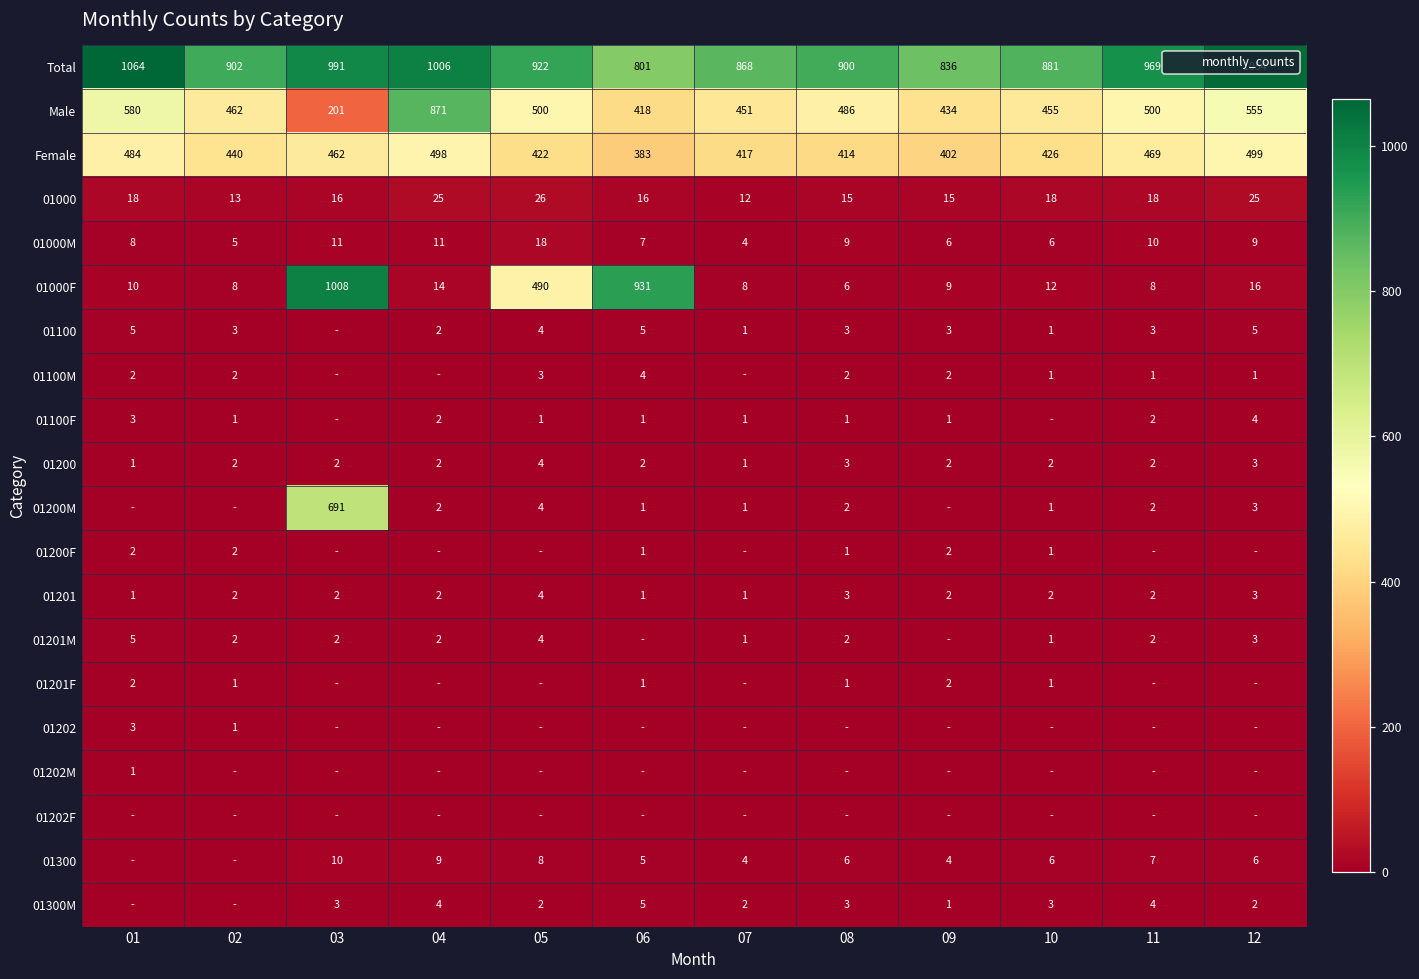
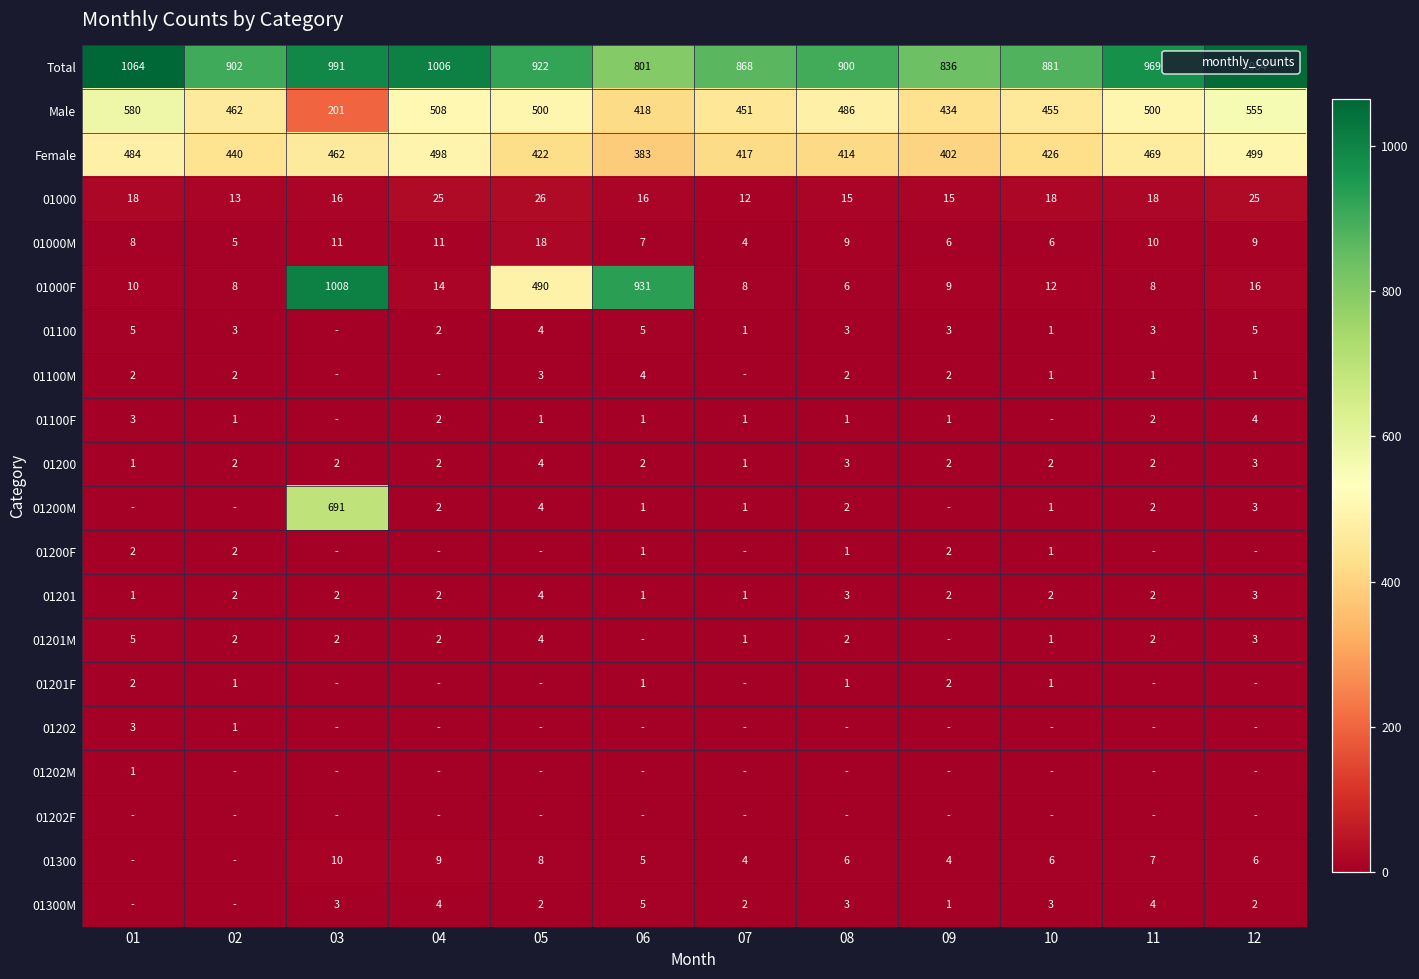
  {
    "Total": {
      "01": 1064,
      "02": 902,
      "03": 991,
      "04": 1006,
      "05": 922,
      "06": 801,
      "07": 868,
      "08": 900,
      "09": 836,
      "10": 881,
      "11": 969
    },
    "Male": {
      "01": 580,
      "02": 462,
      "03": 201,
-     "04": 871,
+     "04": 508,
      "05": 500,
      "06": 418,
      "07": 451,
      "08": 486,
      "09": 434,
      "10": 455,
      "11": 500,
      "12": 555
    },
    "Female": {
      "01": 484,
      "02": 440,
      "03": 462,
      "04": 498,
      "05": 422,
      "06": 383,
      "07": 417,
      "08": 414,
      "09": 402,
      "10": 426,
      "11": 469,
      "12": 499
    },
    "01000": {
      "01": 18,
      "02": 13,
      "03": 16,
      "04": 25,
      "05": 26,
      "06": 16,
      "07": 12,
      "08": 15,
      "09": 15,
      "10": 18,
      "11": 18,
      "12": 25
    },
    "01000M": {
      "01": 8,
      "02": 5,
      "03": 11,
      "04": 11,
      "05": 18,
      "06": 7,
      "07": 4,
      "08": 9,
      "09": 6,
      "10": 6,
      "11": 10,
      "12": 9
    },
    "01000F": {
      "01": 10,
      "02": 8,
      "03": 1008,
      "04": 14,
      "05": 490,
      "06": 931,
      "07": 8,
      "08": 6,
      "09": 9,
      "10": 12,
      "11": 8,
      "12": 16
    },
    "01100": {
      "01": 5,
      "02": 3,
      "04": 2,
      "05": 4,
      "06": 5,
      "07": 1,
      "08": 3,
      "09": 3,
      "10": 1,
      "11": 3,
      "12": 5
    },
    "01100M": {
      "01": 2,
      "02": 2,
      "05": 3,
      "06": 4,
      "08": 2,
      "09": 2,
      "10": 1,
      "11": 1,
      "12": 1
    },
    "01100F": {
      "01": 3,
      "02": 1,
      "04": 2,
      "05": 1,
      "06": 1,
      "07": 1,
      "08": 1,
      "09": 1,
      "11": 2,
      "12": 4
    },
    "01200": {
      "01": 1,
      "02": 2,
      "03": 2,
      "04": 2,
      "05": 4,
      "06": 2,
      "07": 1,
      "08": 3,
      "09": 2,
      "10": 2,
      "11": 2,
      "12": 3
    },
    "01200M": {
      "03": 691,
      "04": 2,
      "05": 4,
      "06": 1,
      "07": 1,
      "08": 2,
      "10": 1,
      "11": 2,
      "12": 3
    },
    "01200F": {
      "01": 2,
      "02": 2,
      "06": 1,
      "08": 1,
      "09": 2,
      "10": 1
    },
    "01201": {
      "01": 1,
      "02": 2,
      "03": 2,
      "04": 2,
      "05": 4,
      "06": 1,
      "07": 1,
      "08": 3,
      "09": 2,
      "10": 2,
      "11": 2,
      "12": 3
    },
    "01201M": {
      "01": 5,
      "02": 2,
      "03": 2,
      "04": 2,
      "05": 4,
      "07": 1,
      "08": 2,
      "10": 1,
      "11": 2,
      "12": 3
    },
    "01201F": {
      "01": 2,
      "02": 1,
      "06": 1,
      "08": 1,
      "09": 2,
      "10": 1
    },
    "01202": {
      "01": 3,
      "02": 1
    },
    "01202M": {
      "01": 1
    },
    "01300": {
      "03": 10,
      "04": 9,
      "05": 8,
      "06": 5,
      "07": 4,
      "08": 6,
      "09": 4,
      "10": 6,
      "11": 7,
      "12": 6
    },
    "01300M": {
      "03": 3,
      "04": 4,
      "05": 2,
      "06": 5,
      "07": 2,
      "08": 3,
      "09": 1,
      "10": 3,
      "11": 4,
      "12": 2
    }
  }
